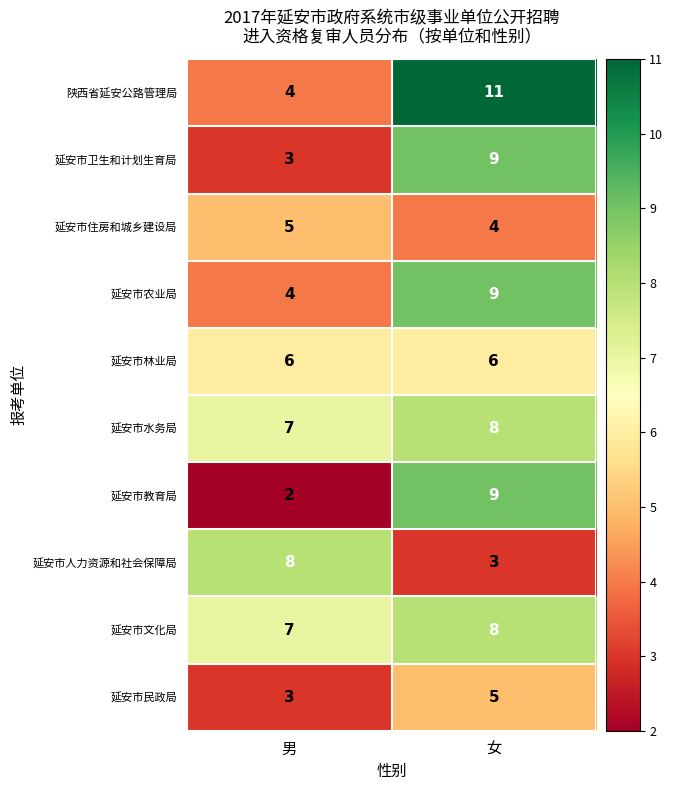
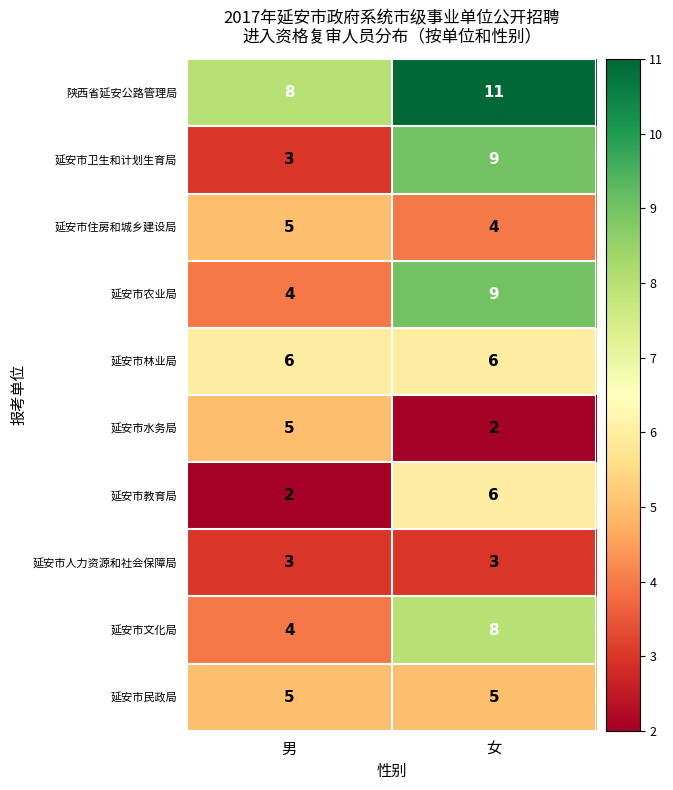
  {
    "陕西省延安公路管理局": {
-     "男": 4,
+     "男": 8,
      "女": 11
    },
    "延安市卫生和计划生育局": {
      "男": 3,
      "女": 9
    },
    "延安市住房和城乡建设局": {
      "男": 5,
      "女": 4
    },
    "延安市农业局": {
      "男": 4,
      "女": 9
    },
    "延安市林业局": {
      "男": 6,
      "女": 6
    },
    "延安市水务局": {
-     "男": 7,
-     "女": 8
+     "男": 5,
+     "女": 2
    },
    "延安市教育局": {
      "男": 2,
-     "女": 9
+     "女": 6
    },
    "延安市人力资源和社会保障局": {
-     "男": 8,
+     "男": 3,
      "女": 3
    },
    "延安市文化局": {
-     "男": 7,
+     "男": 4,
      "女": 8
    },
    "延安市民政局": {
-     "男": 3,
+     "男": 5,
      "女": 5
    }
  }
